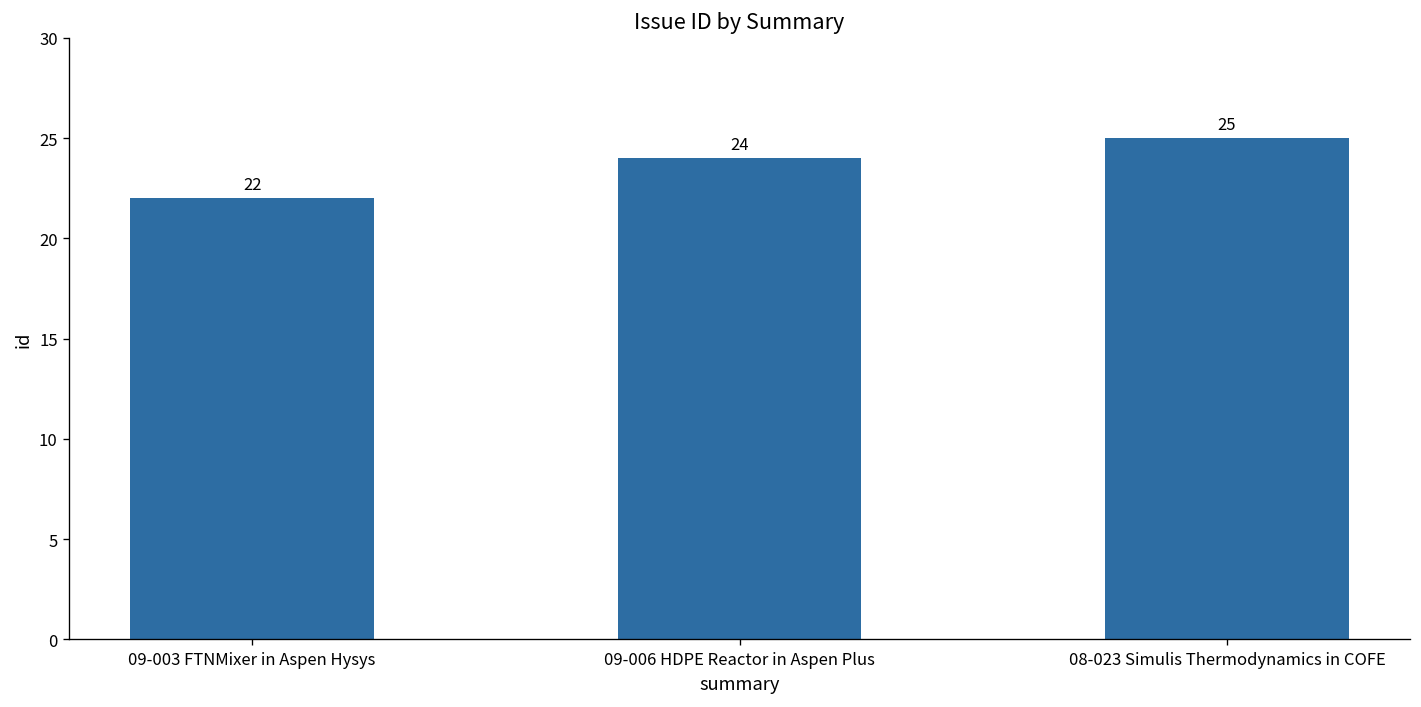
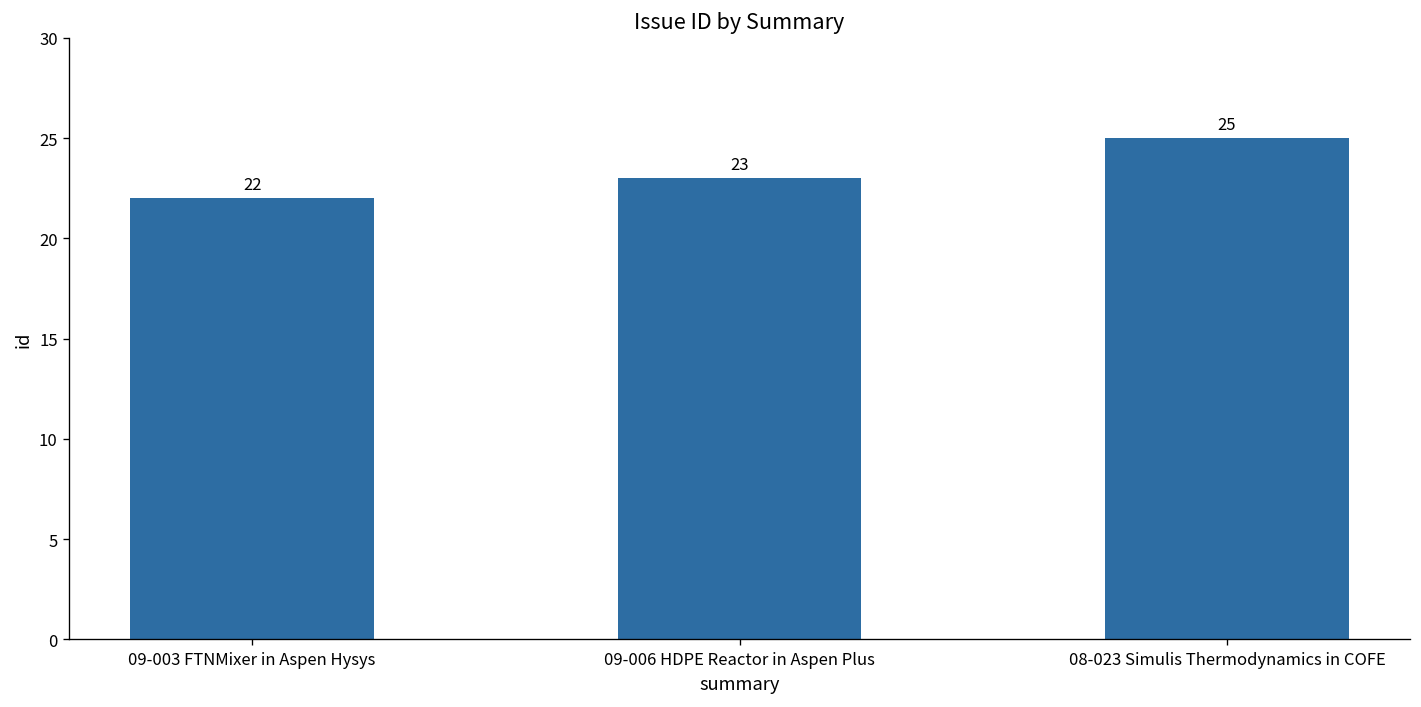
  {
    "09-003 FTNMixer in Aspen Hysys": 22,
-   "09-006 HDPE Reactor in Aspen Plus": 24,
+   "09-006 HDPE Reactor in Aspen Plus": 23,
    "08-023 Simulis Thermodynamics in COFE": 25
  }
